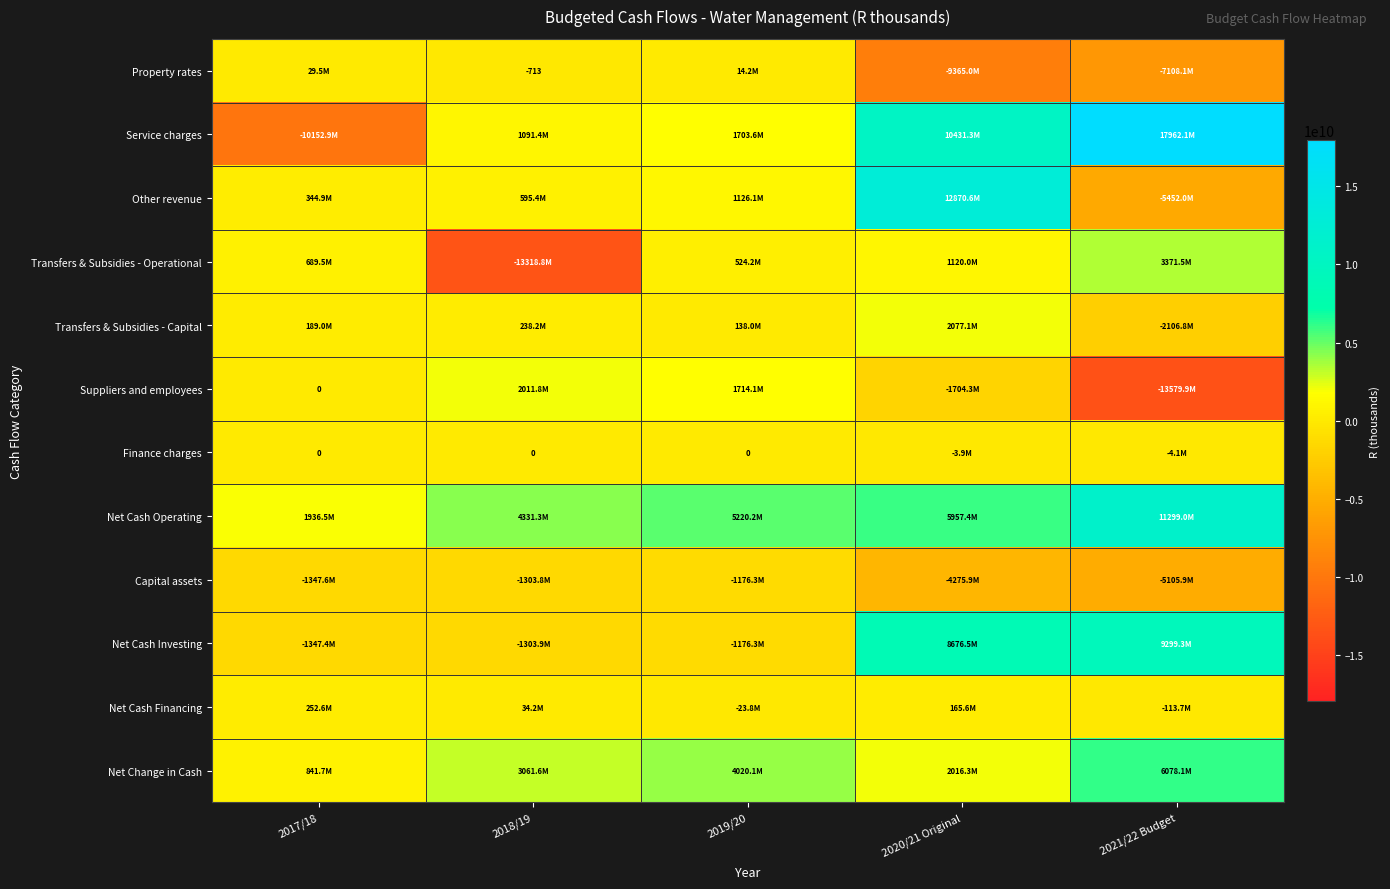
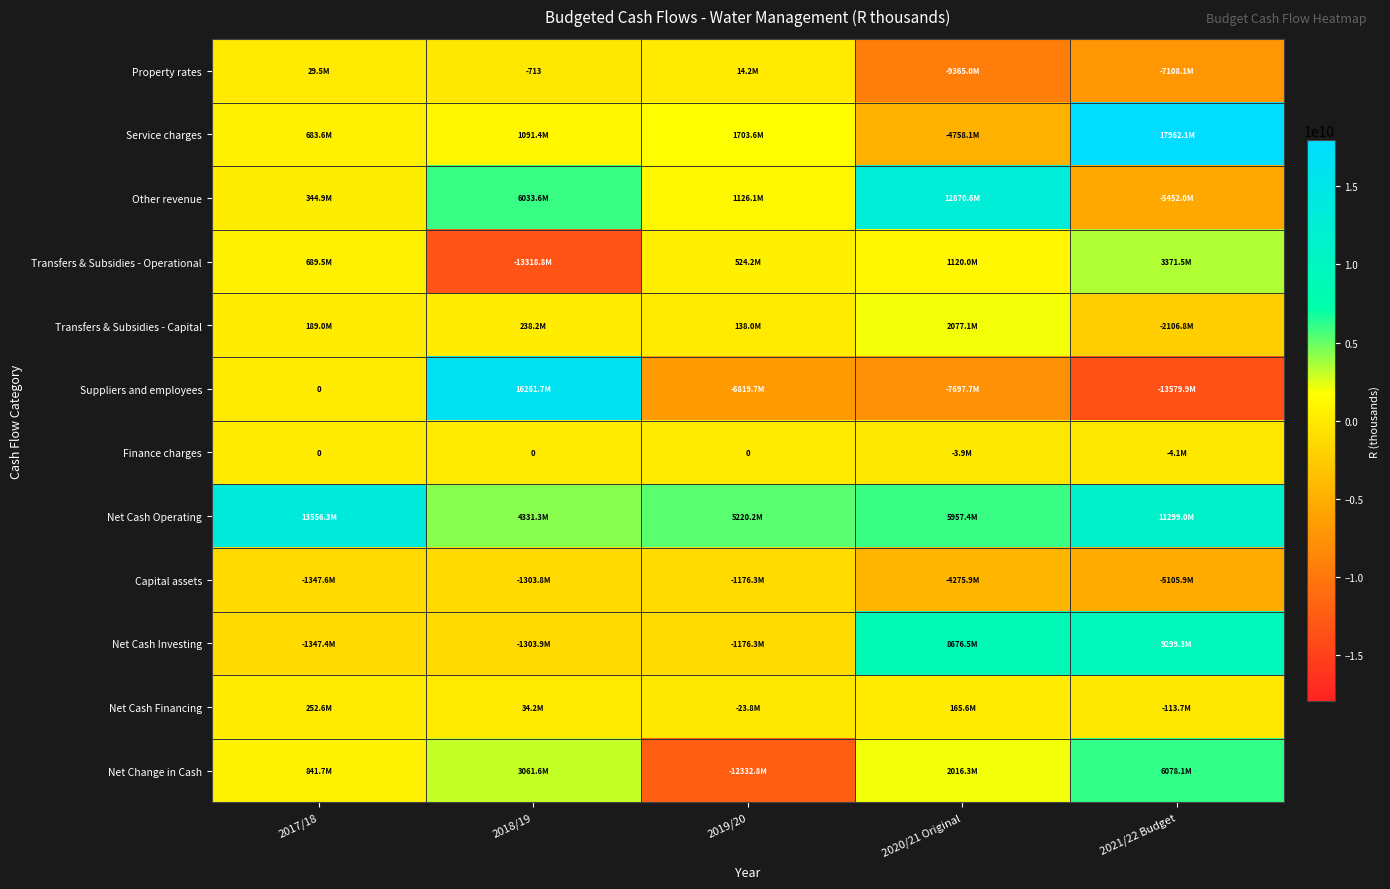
  {
    "Property rates": {
      "2017/18": "29.5M",
      "2018/19": "-713",
      "2019/20": "14.2M",
      "2020/21 Original": "-9365.0M",
      "2021/22 Budget": "-7108.1M"
    },
    "Service charges": {
-     "2017/18": "-10152.9M",
+     "2017/18": "683.6M",
      "2018/19": "1091.4M",
      "2019/20": "1703.6M",
-     "2020/21 Original": "10431.3M",
+     "2020/21 Original": "-4758.1M",
      "2021/22 Budget": "17962.1M"
    },
    "Other revenue": {
      "2017/18": "344.9M",
-     "2018/19": "595.4M",
+     "2018/19": "6033.6M",
      "2019/20": "1126.1M",
      "2020/21 Original": "12870.6M",
      "2021/22 Budget": "-5452.0M"
    },
    "Transfers & Subsidies - Operational": {
      "2017/18": "689.5M",
      "2018/19": "-13318.8M",
      "2019/20": "524.2M",
      "2020/21 Original": "1120.0M",
      "2021/22 Budget": "3371.5M"
    },
    "Transfers & Subsidies - Capital": {
      "2017/18": "189.0M",
      "2018/19": "238.2M",
      "2019/20": "138.0M",
      "2020/21 Original": "2077.1M",
      "2021/22 Budget": "-2106.8M"
    },
    "Suppliers and employees": {
      "2017/18": "0",
-     "2018/19": "2011.8M",
-     "2019/20": "1714.1M",
-     "2020/21 Original": "-1704.3M",
+     "2018/19": "16261.7M",
+     "2019/20": "-6819.7M",
+     "2020/21 Original": "-7697.7M",
      "2021/22 Budget": "-13579.9M"
    },
    "Finance charges": {
      "2017/18": "0",
      "2018/19": "0",
      "2019/20": "0",
      "2020/21 Original": "-3.9M",
      "2021/22 Budget": "-4.1M"
    },
    "Net Cash Operating": {
-     "2017/18": "1936.5M",
+     "2017/18": "13556.3M",
      "2018/19": "4331.3M",
      "2019/20": "5220.2M",
      "2020/21 Original": "5957.4M",
      "2021/22 Budget": "11299.0M"
    },
    "Capital assets": {
      "2017/18": "-1347.6M",
      "2018/19": "-1303.8M",
      "2019/20": "-1176.3M",
      "2020/21 Original": "-4275.9M",
      "2021/22 Budget": "-5105.9M"
    },
    "Net Cash Investing": {
      "2017/18": "-1347.4M",
      "2018/19": "-1303.9M",
      "2019/20": "-1176.3M",
      "2020/21 Original": "8676.5M",
      "2021/22 Budget": "9299.3M"
    },
    "Net Cash Financing": {
      "2017/18": "252.6M",
      "2018/19": "34.2M",
      "2019/20": "-23.8M",
      "2020/21 Original": "165.6M",
      "2021/22 Budget": "-113.7M"
    },
    "Net Change in Cash": {
      "2017/18": "841.7M",
      "2018/19": "3061.6M",
-     "2019/20": "4020.1M",
+     "2019/20": "-12332.8M",
      "2020/21 Original": "2016.3M",
      "2021/22 Budget": "6078.1M"
    }
  }
